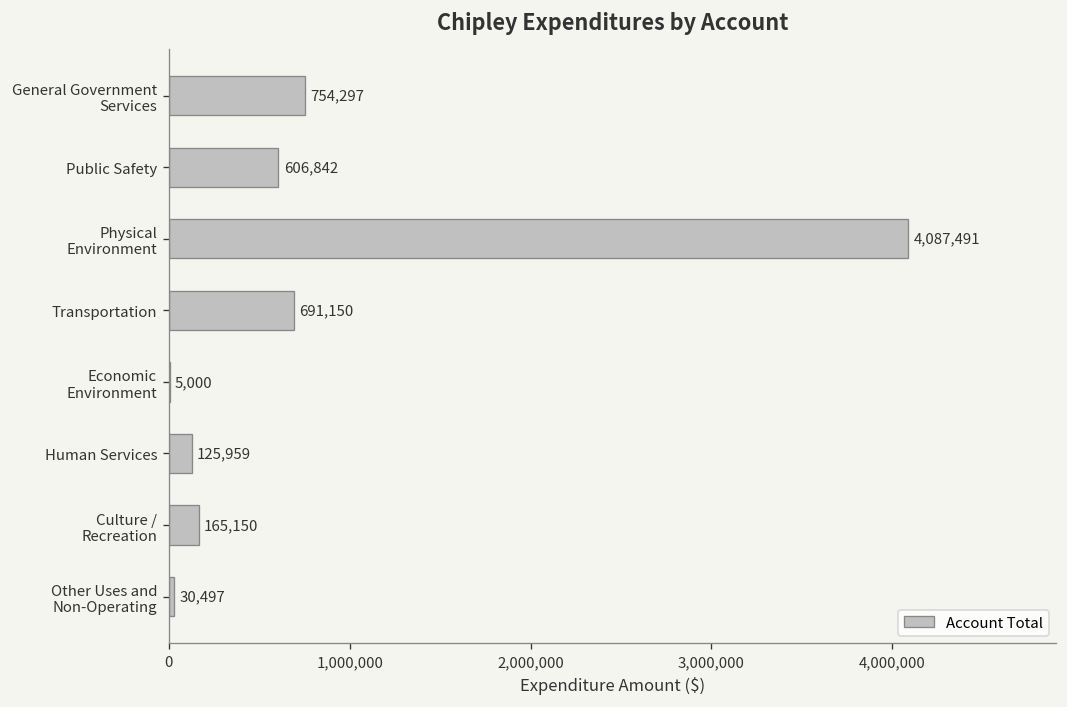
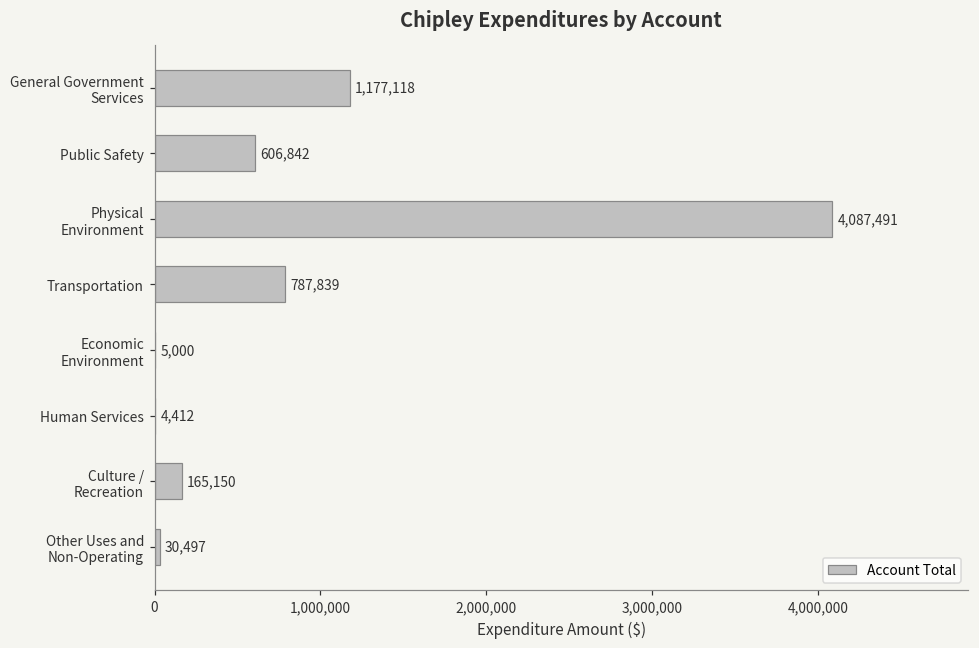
  {
-   "General Government Services": "754,297",
+   "General Government Services": "1,177,118",
    "Public Safety": "606,842",
    "Physical Environment": "4,087,491",
-   "Transportation": "691,150",
+   "Transportation": "787,839",
    "Economic Environment": "5,000",
-   "Human Services": "125,959",
+   "Human Services": "4,412",
    "Culture / Recreation": "165,150",
    "Other Uses and Non-Operating": "30,497"
  }
